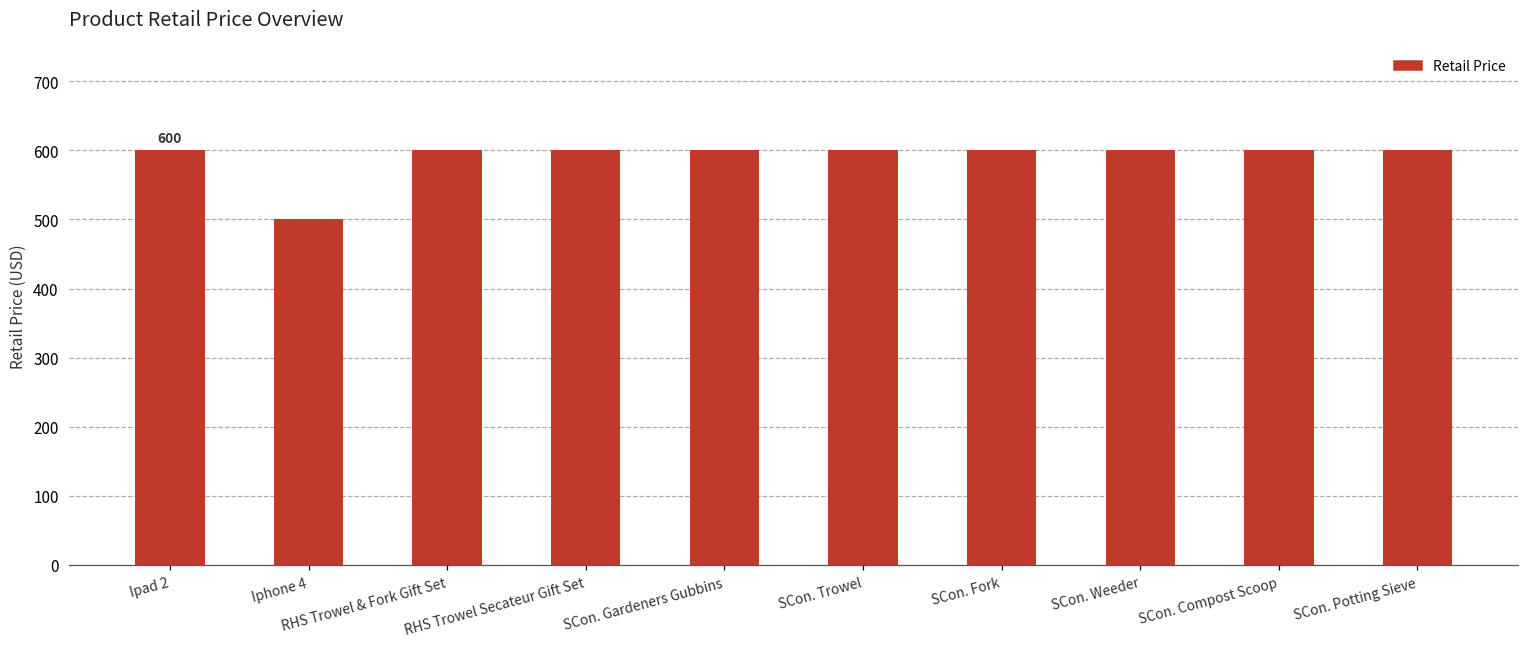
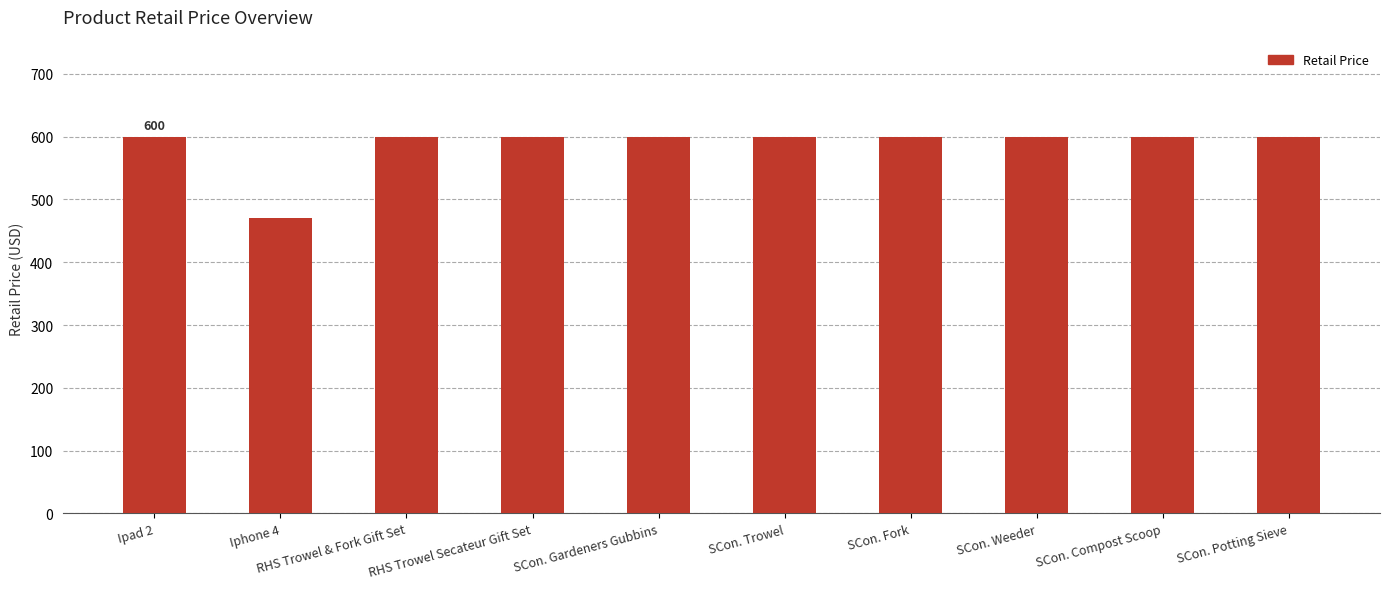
  {
-   "Iphone 4": 500,
+   "Iphone 4": 470,
    "RHS Trowel & Fork Gift Set": 600,
    "RHS Trowel Secateur Gift Set": 600,
    "SCon. Gardeners Gubbins": 600,
    "SCon. Trowel": 600,
    "SCon. Fork": 600,
    "SCon. Weeder": 600,
    "SCon. Compost Scoop": 600,
    "SCon. Potting Sieve": 600
  }
